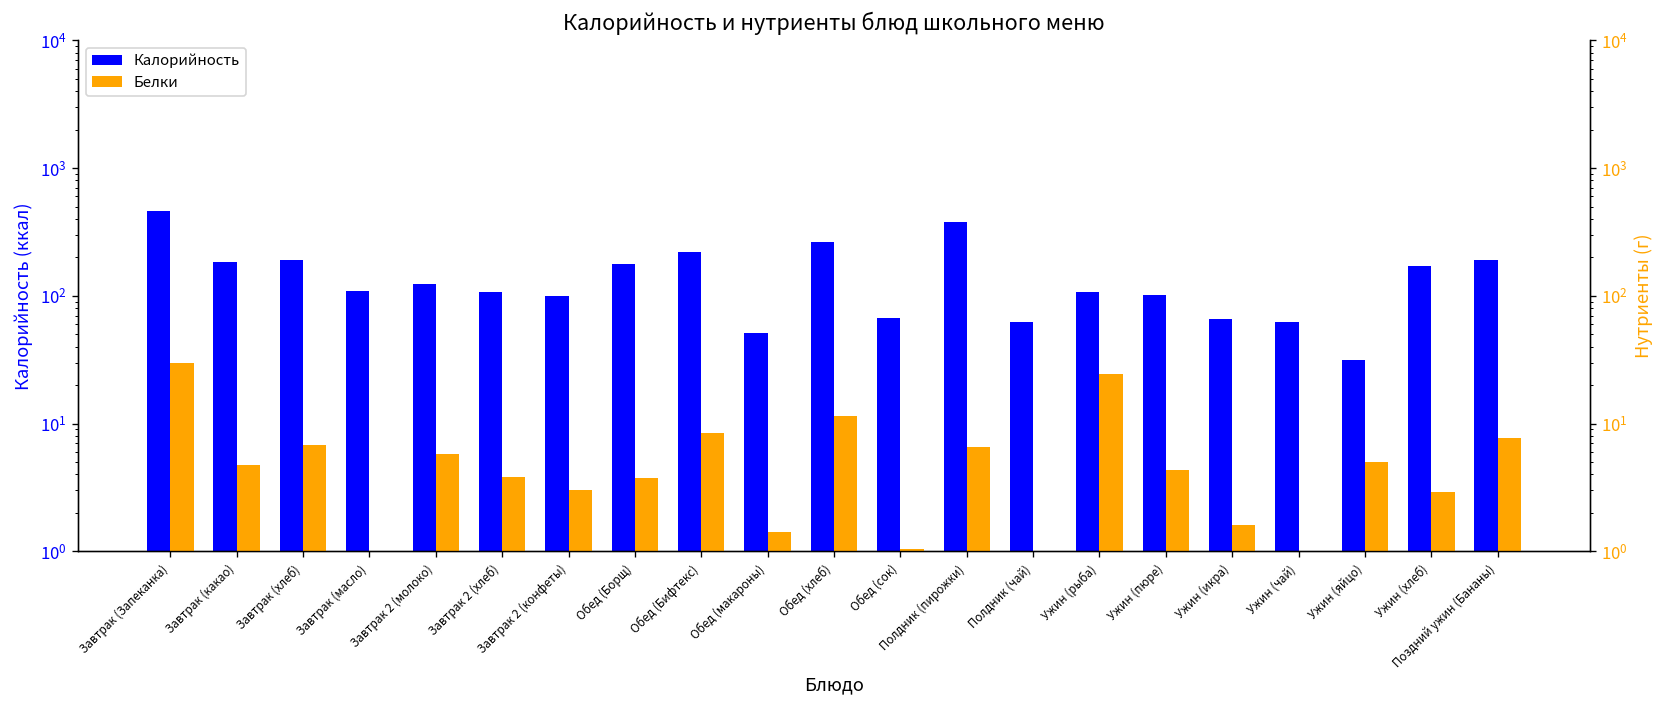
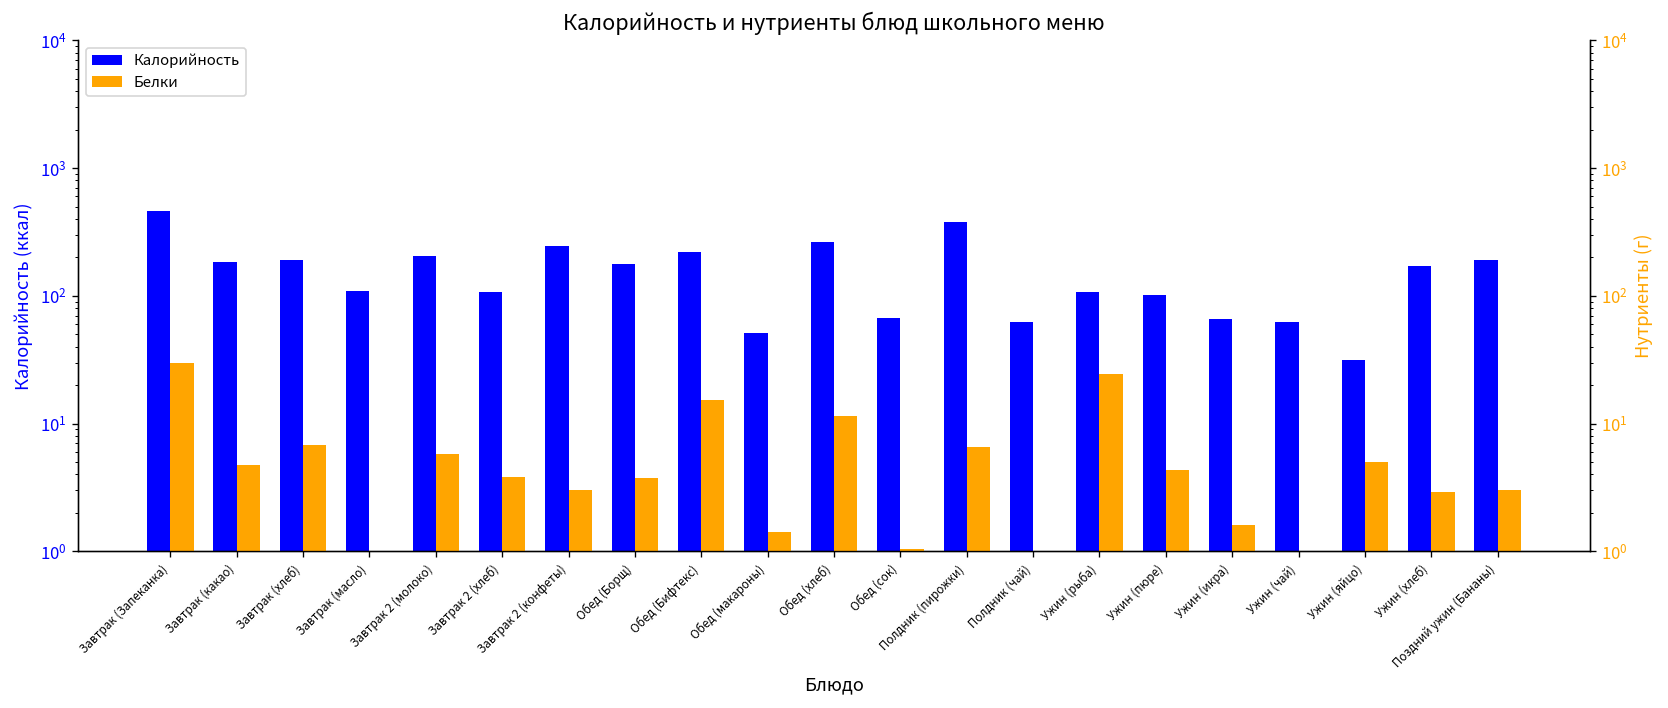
  {
    "Калорийность": {
      "Завтрак (Запеканка)": 460,
      "Завтрак (какао)": 180,
      "Завтрак (хлеб)": 190,
      "Завтрак (масло)": 110,
-     "Завтрак 2 (молоко)": 120,
+     "Завтрак 2 (молоко)": 210,
      "Завтрак 2 (хлеб)": 110,
-     "Завтрак 2 (конфеты)": 100,
+     "Завтрак 2 (конфеты)": 250,
      "Обед (Борщ)": 180,
      "Обед (Бифтекс)": 220,
      "Обед (макароны)": 50,
      "Обед (хлеб)": 260,
      "Обед (сок)": 70,
      "Полдник (пирожки)": 380,
      "Полдник (чай)": 60,
      "Ужин (рыба)": 110,
      "Ужин (пюре)": 100,
      "Ужин (икра)": 70,
      "Ужин (чай)": 60,
      "Ужин (яйцо)": 31,
      "Ужин (хлеб)": 170,
      "Поздний ужин (Бананы)": 190
    },
    "Белки": {
      "Завтрак (Запеканка)": 30,
      "Завтрак (какао)": 5,
      "Завтрак (хлеб)": 7,
      "Завтрак 2 (молоко)": 6,
      "Завтрак 2 (хлеб)": 3.8,
      "Завтрак 2 (конфеты)": 3.0,
      "Обед (Борщ)": 3.7,
-     "Обед (Бифтекс)": 8,
+     "Обед (Бифтекс)": 15,
      "Обед (макароны)": 1.4,
      "Обед (хлеб)": 11,
      "Обед (сок)": 1.0,
      "Полдник (пирожки)": 7,
      "Ужин (рыба)": 25,
      "Ужин (пюре)": 4.3,
      "Ужин (икра)": 1.6,
      "Ужин (яйцо)": 5,
      "Ужин (хлеб)": 2.9,
-     "Поздний ужин (Бананы)": 8
+     "Поздний ужин (Бананы)": 3.0
    }
  }
